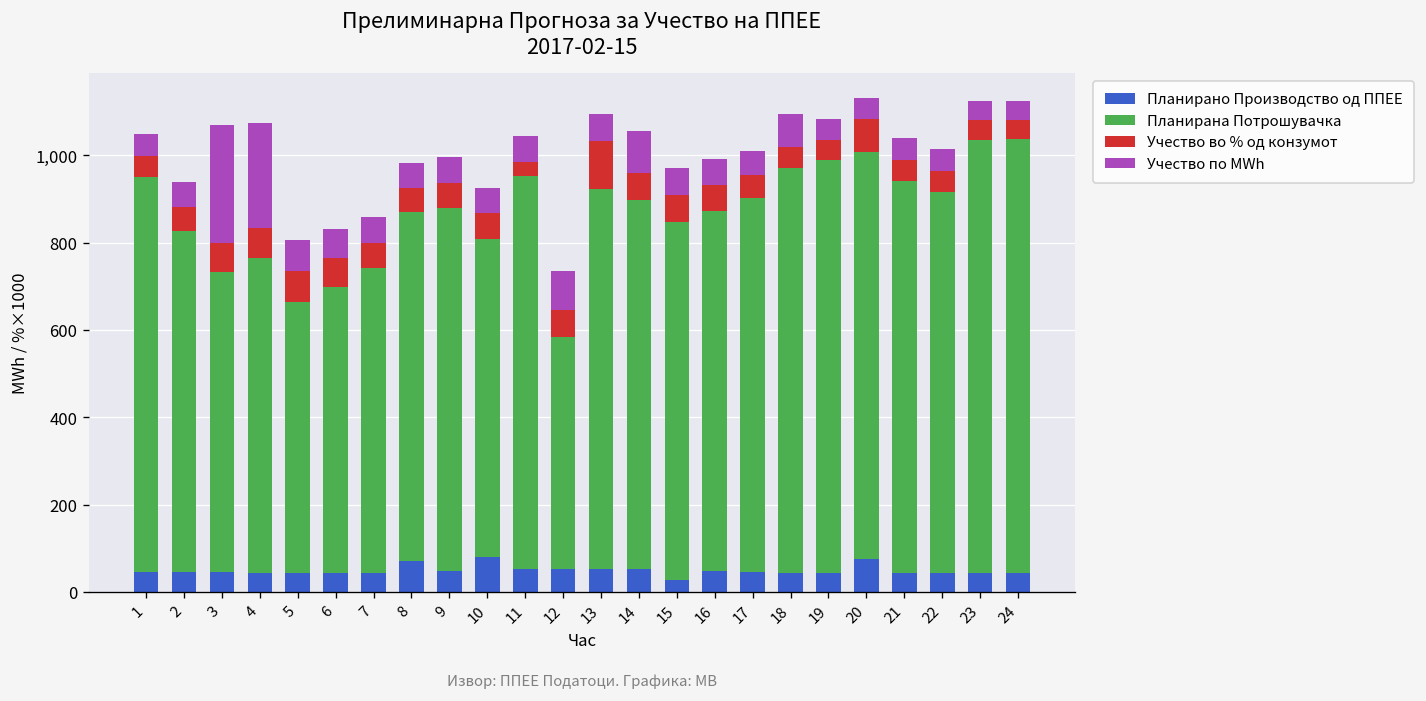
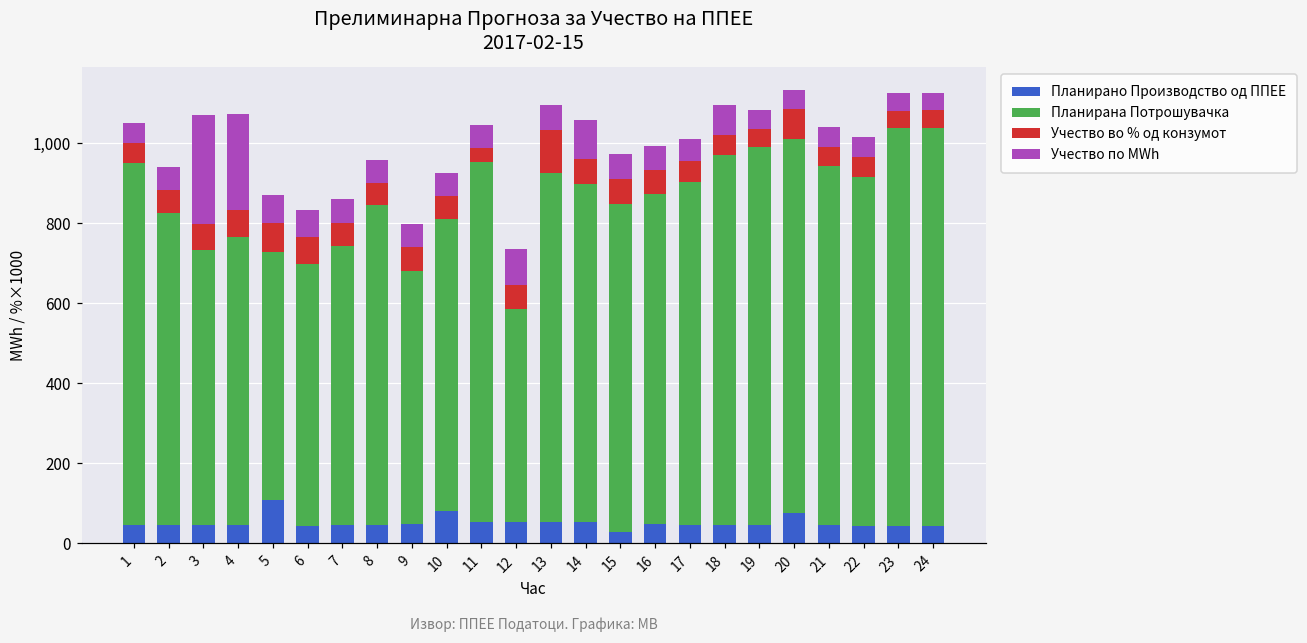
  {
    "Планирано Производство од ППЕЕ": {
      "1": 50,
      "2": 40,
      "3": 40,
      "4": 40,
-     "5": 40,
+     "5": 110,
      "6": 40,
      "7": 40,
-     "8": 70,
+     "8": 50,
      "9": 50,
      "10": 80,
      "11": 50,
      "12": 50,
      "13": 50,
      "14": 50,
      "15": 30,
      "16": 50,
      "17": 50,
      "18": 40,
      "19": 40,
      "20": 80,
      "21": 40,
      "22": 40,
      "23": 40,
      "24": 40
    },
    "Планирана Потрошувачка": {
      "1": 900,
      "2": 780,
      "3": 690,
      "4": 720,
      "5": 620,
      "6": 650,
      "7": 700,
      "8": 800,
-     "9": 830,
+     "9": 630,
      "10": 730,
      "11": 900,
      "12": 530,
      "13": 870,
      "14": 850,
      "15": 820,
      "16": 820,
      "17": 860,
      "18": 930,
      "19": 940,
      "20": 930,
      "21": 900,
      "22": 870,
      "23": 990,
      "24": 990
    },
    "Учество во % од конзумот": {
      "1": 50,
      "2": 60,
      "3": 70,
      "4": 70,
      "5": 70,
      "6": 70,
      "7": 60,
      "8": 60,
      "9": 60,
      "10": 60,
      "11": 30,
      "12": 60,
      "13": 110,
      "14": 60,
      "15": 60,
      "16": 60,
      "17": 50,
      "18": 50,
      "19": 50,
      "20": 70,
      "21": 50,
      "22": 50,
      "23": 40,
      "24": 40
    },
    "Учество по MWh": {
      "1": 50,
      "2": 60,
      "3": 270,
      "4": 240,
      "5": 70,
      "6": 70,
      "7": 60,
      "8": 60,
      "9": 60,
      "10": 60,
      "11": 60,
      "12": 90,
      "13": 60,
      "14": 100,
      "15": 60,
      "16": 60,
      "17": 50,
      "18": 80,
      "19": 50,
      "20": 50,
      "21": 50,
      "22": 50,
      "23": 40,
      "24": 40
    }
  }
